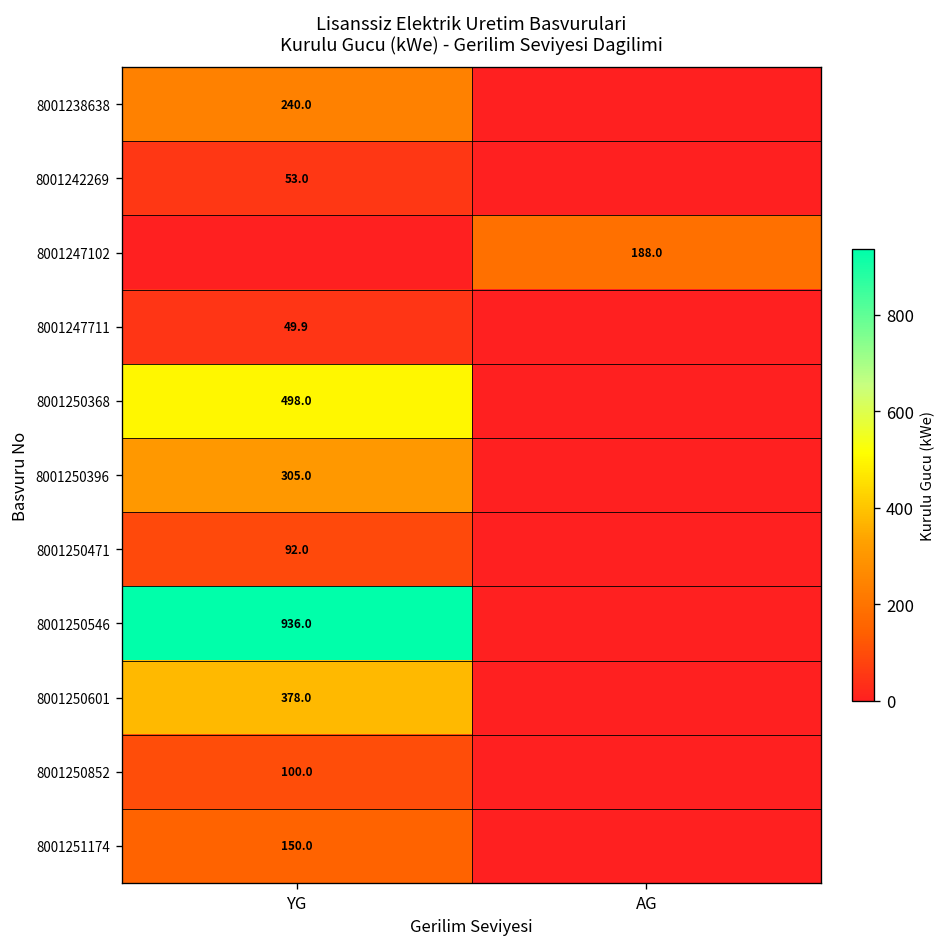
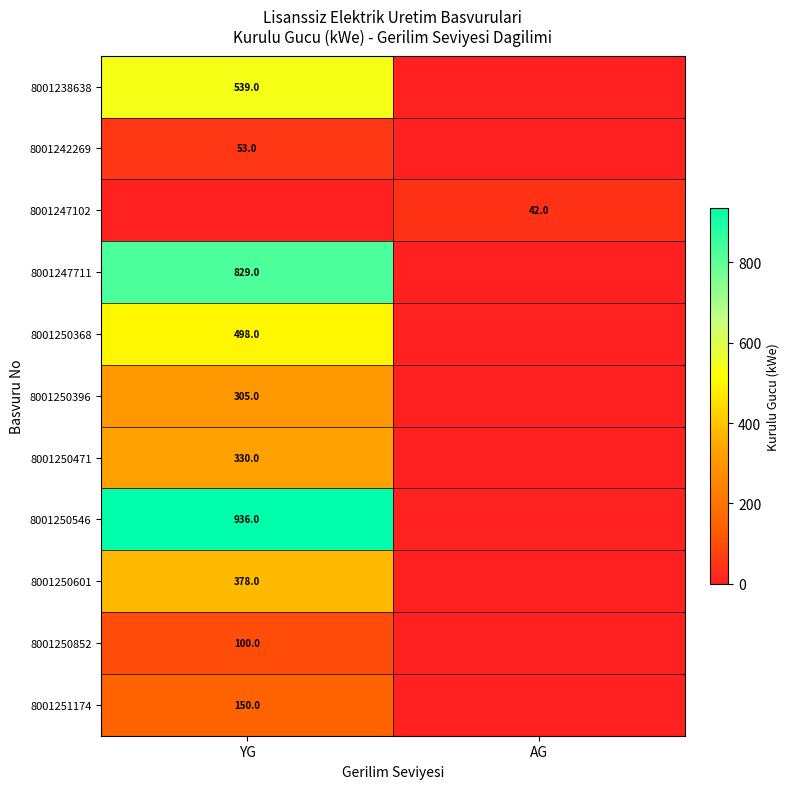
  {
    "8001238638": {
-     "YG": 240.0
+     "YG": 539.0
    },
    "8001242269": {
      "YG": 53.0
    },
    "8001247102": {
-     "AG": 188.0
+     "AG": 42.0
    },
    "8001247711": {
-     "YG": 49.9
+     "YG": 829.0
    },
    "8001250368": {
      "YG": 498.0
    },
    "8001250396": {
      "YG": 305.0
    },
    "8001250471": {
-     "YG": 92.0
+     "YG": 330.0
    },
    "8001250546": {
      "YG": 936.0
    },
    "8001250601": {
      "YG": 378.0
    },
    "8001250852": {
      "YG": 100.0
    },
    "8001251174": {
      "YG": 150.0
    }
  }
